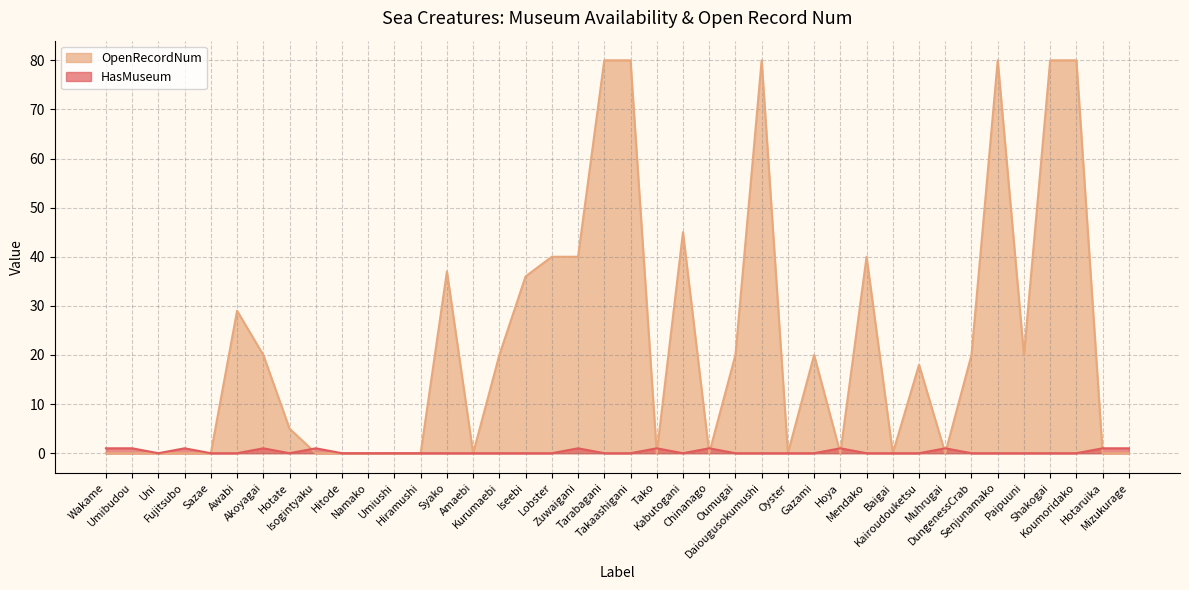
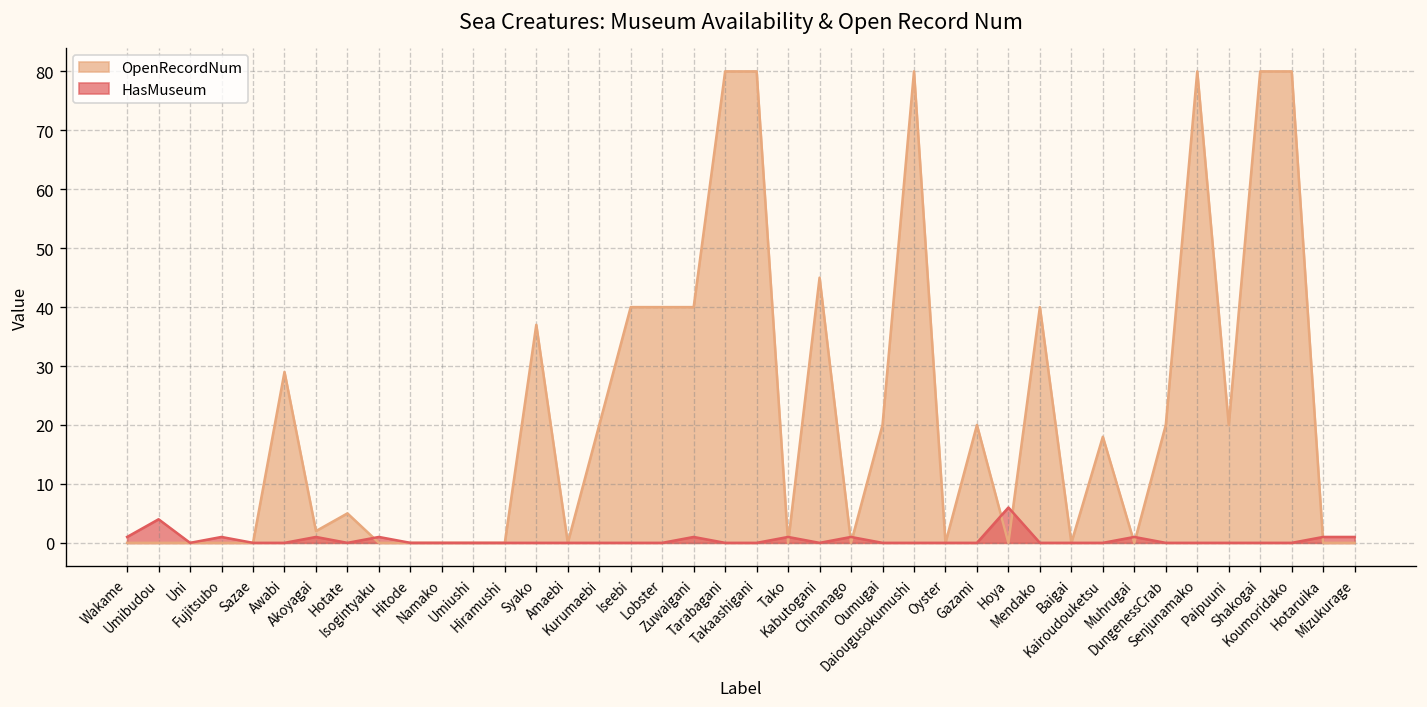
  {
    "OpenRecordNum": {
      "Wakame": 0,
      "Umibudou": 0,
      "Fujitsubo": 0,
      "Awabi": 29,
-     "Akoyagai": 20,
+     "Akoyagai": 2,
      "Hotate": 5,
      "Isogintyaku": 0,
      "Syako": 37,
      "Kurumaebi": 20,
-     "Iseebi": 36,
+     "Iseebi": 40,
      "Lobster": 40,
      "Zuwaigani": 40,
      "Tarabagani": 80,
      "Takaashigani": 80,
      "Tako": 0,
      "Kabutogani": 45,
      "Chinanago": 0,
      "Oumugai": 20,
      "Daiougusokumushi": 80,
      "Gazami": 20,
      "Hoya": 0,
      "Mendako": 40,
      "Kairoudouketsu": 18,
      "Muhrugai": 0,
      "DungenessCrab": 20,
      "Senjunamako": 80,
      "Paipuuni": 20,
      "Shakogai": 80,
      "Koumoridako": 80,
      "Hotaruika": 0,
      "Mizukurage": 0
    },
    "HasMuseum": {
      "Wakame": 1,
-     "Umibudou": 1,
+     "Umibudou": 4,
      "Fujitsubo": 1,
      "Awabi": 0,
      "Akoyagai": 1,
      "Hotate": 0,
      "Isogintyaku": 1,
      "Syako": 0,
      "Kurumaebi": 0,
      "Iseebi": 0,
      "Lobster": 0,
      "Zuwaigani": 1,
      "Tarabagani": 0,
      "Takaashigani": 0,
      "Tako": 1,
      "Kabutogani": 0,
      "Chinanago": 1,
      "Oumugai": 0,
      "Daiougusokumushi": 0,
      "Gazami": 0,
-     "Hoya": 1,
+     "Hoya": 6,
      "Mendako": 0,
      "Kairoudouketsu": 0,
      "Muhrugai": 1,
      "DungenessCrab": 0,
      "Senjunamako": 0,
      "Paipuuni": 0,
      "Shakogai": 0,
      "Koumoridako": 0,
      "Hotaruika": 1,
      "Mizukurage": 1
    }
  }
